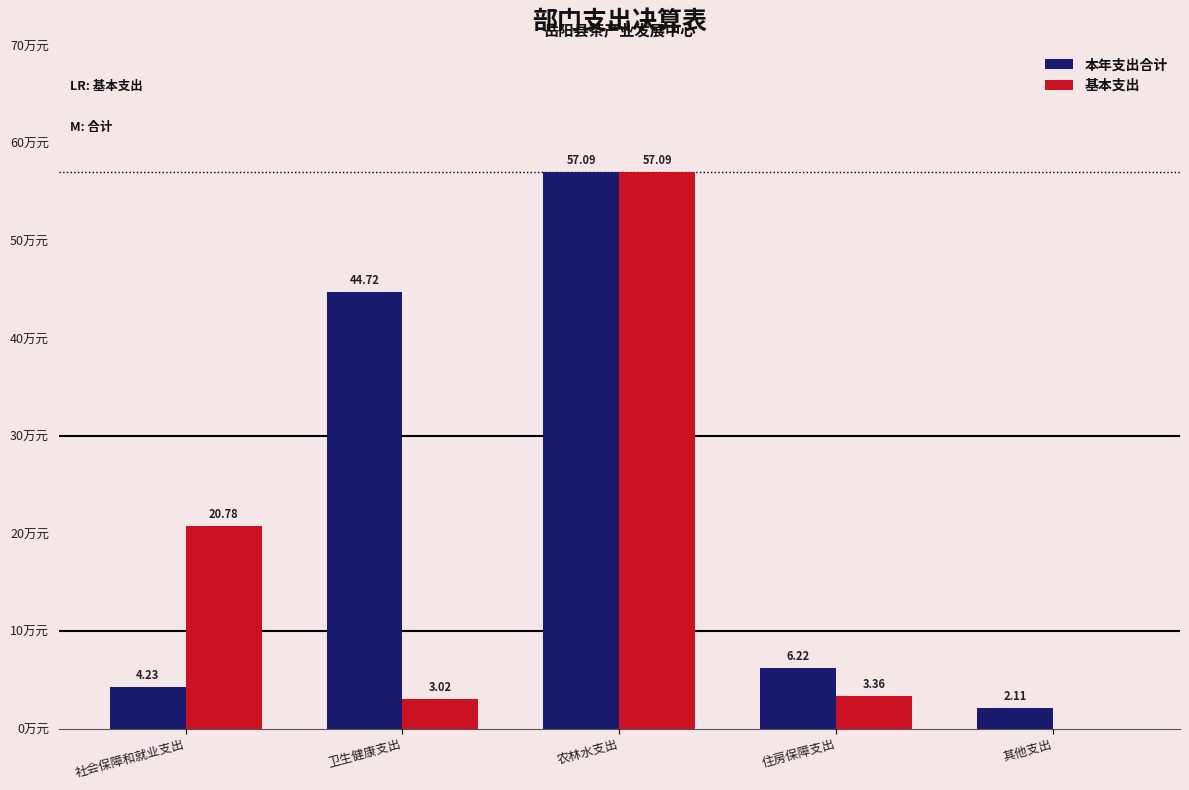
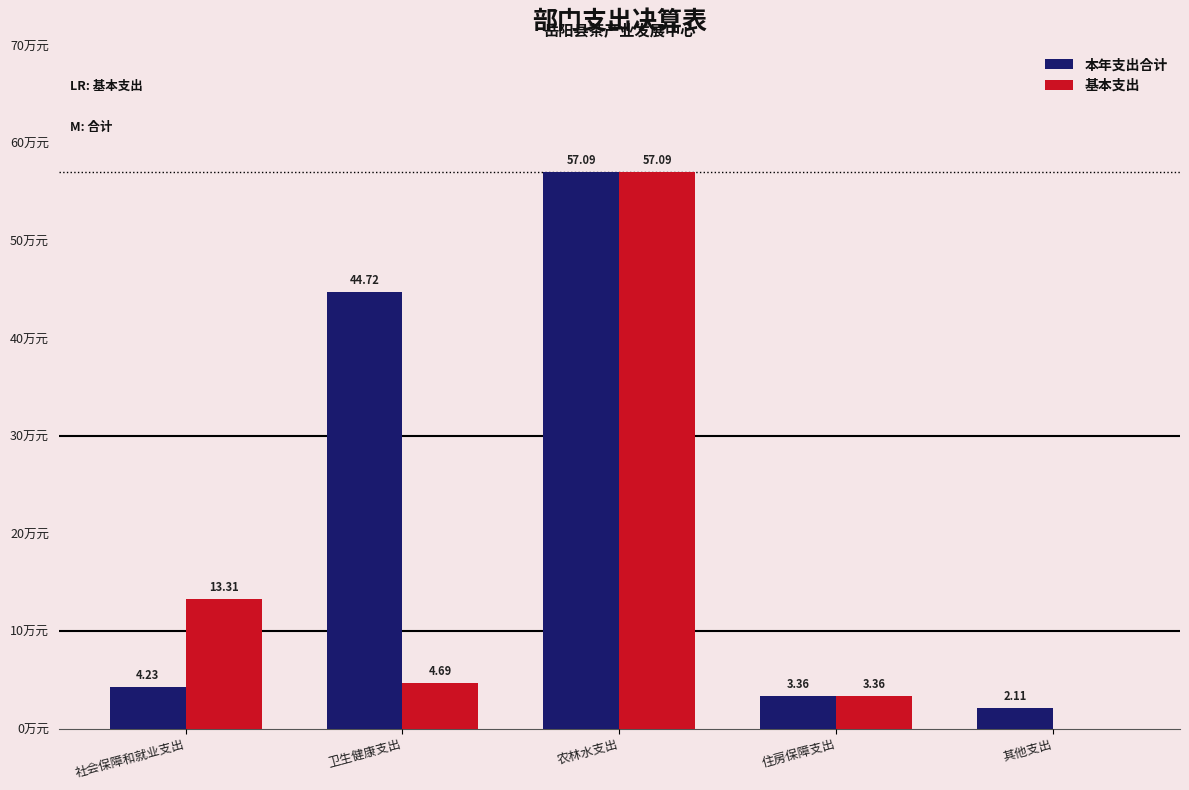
  {
    "本年支出合计": {
      "社会保障和就业支出": 4.23,
      "卫生健康支出": 44.72,
      "农林水支出": 57.09,
-     "住房保障支出": 6.22,
+     "住房保障支出": 3.36,
      "其他支出": 2.11
    },
    "基本支出": {
-     "社会保障和就业支出": 20.78,
-     "卫生健康支出": 3.02,
+     "社会保障和就业支出": 13.31,
+     "卫生健康支出": 4.69,
      "农林水支出": 57.09,
      "住房保障支出": 3.36
    }
  }
